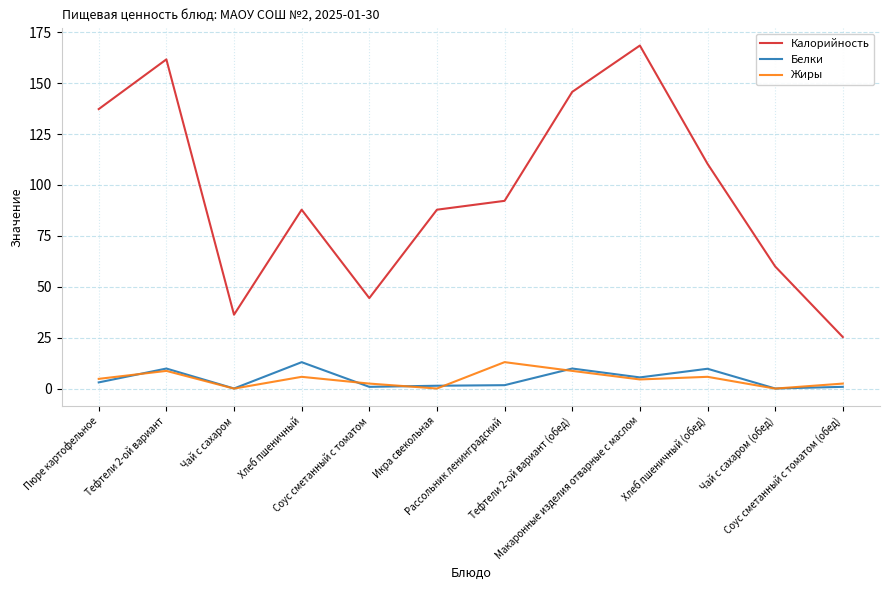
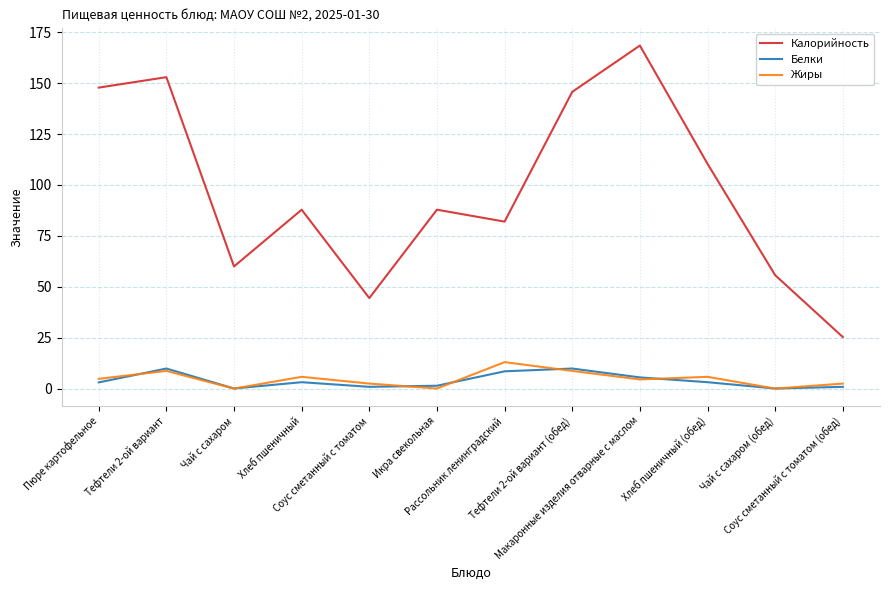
  {
    "Калорийность": {
-     "Пюре картофельное": 137,
-     "Тефтели 2-ой вариант": 162,
-     "Чай с сахаром": 36,
+     "Пюре картофельное": 148,
+     "Тефтели 2-ой вариант": 153,
+     "Чай с сахаром": 60,
      "Хлеб пшеничный": 88,
      "Соус сметанный с томатом": 44,
      "Икра свекольная": 88,
-     "Рассольник ленинградский": 92,
+     "Рассольник ленинградский": 82,
      "Тефтели 2-ой вариант (обед)": 146,
      "Макаронные изделия отварные с маслом": 168,
      "Хлеб пшеничный (обед)": 110,
-     "Чай с сахаром (обед)": 60,
+     "Чай с сахаром (обед)": 56,
      "Соус сметанный с томатом (обед)": 25
    },
    "Белки": {
      "Пюре картофельное": 3,
-     "Хлеб пшеничный": 13,
+     "Хлеб пшеничный": 3,
      "Соус сметанный с томатом": 1,
      "Икра свекольная": 1,
-     "Рассольник ленинградский": 2,
-     "Хлеб пшеничный (обед)": 10,
+     "Рассольник ленинградский": 9,
+     "Хлеб пшеничный (обед)": 3,
      "Соус сметанный с томатом (обед)": 1
    },
    "Жиры": {
      "Пюре картофельное": 5,
      "Хлеб пшеничный": 6,
      "Соус сметанный с томатом": 2,
      "Икра свекольная": 0,
      "Рассольник ленинградский": 13,
      "Хлеб пшеничный (обед)": 6,
      "Соус сметанный с томатом (обед)": 2
    }
  }
